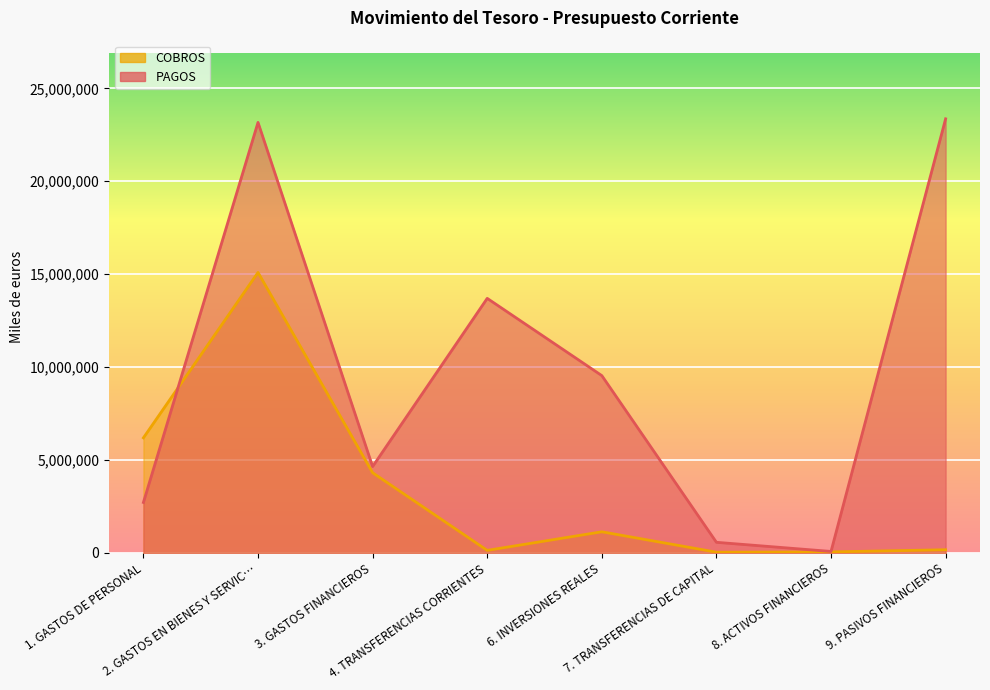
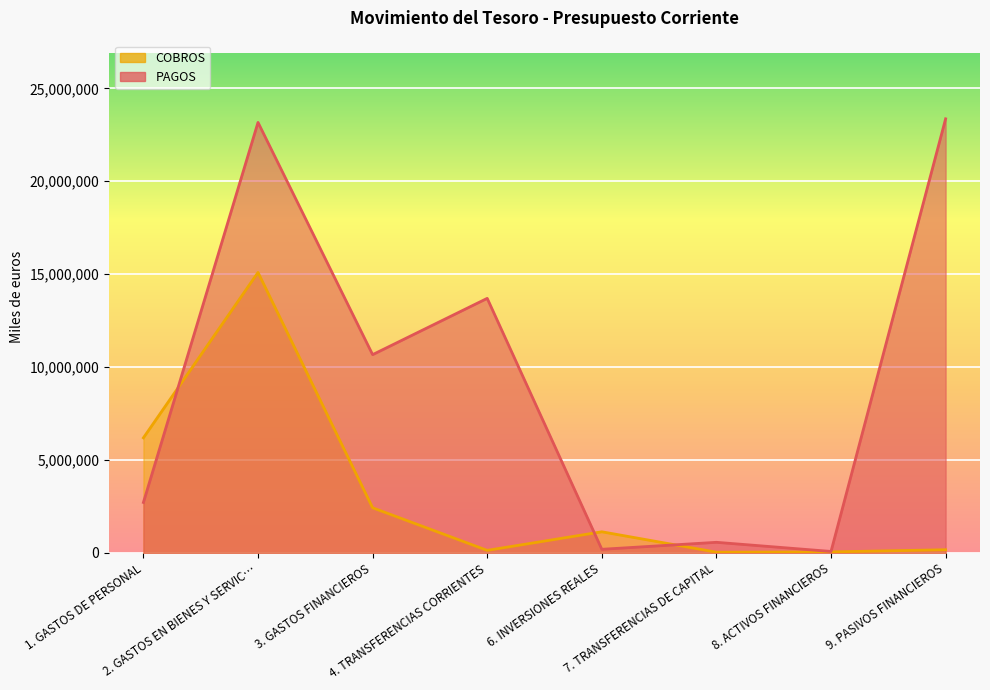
  {
    "COBROS": {
      "1. GASTOS DE PERSONAL": "6,200,000",
      "2. GASTOS EN BIENES Y SERVIC…": "15,100,000",
-     "3. GASTOS FINANCIEROS": "4,300,000",
+     "3. GASTOS FINANCIEROS": "2,400,000",
      "4. TRANSFERENCIAS CORRIENTES": "100,000",
      "6. INVERSIONES REALES": "1,100,000",
      "7. TRANSFERENCIAS DE CAPITAL": "0",
      "9. PASIVOS FINANCIEROS": "200,000"
    },
    "PAGOS": {
      "1. GASTOS DE PERSONAL": "2,700,000",
      "2. GASTOS EN BIENES Y SERVIC…": "23,200,000",
-     "3. GASTOS FINANCIEROS": "4,600,000",
+     "3. GASTOS FINANCIEROS": "10,700,000",
      "4. TRANSFERENCIAS CORRIENTES": "13,700,000",
-     "6. INVERSIONES REALES": "9,500,000",
+     "6. INVERSIONES REALES": "200,000",
      "7. TRANSFERENCIAS DE CAPITAL": "600,000",
      "9. PASIVOS FINANCIEROS": "23,400,000"
    }
  }
